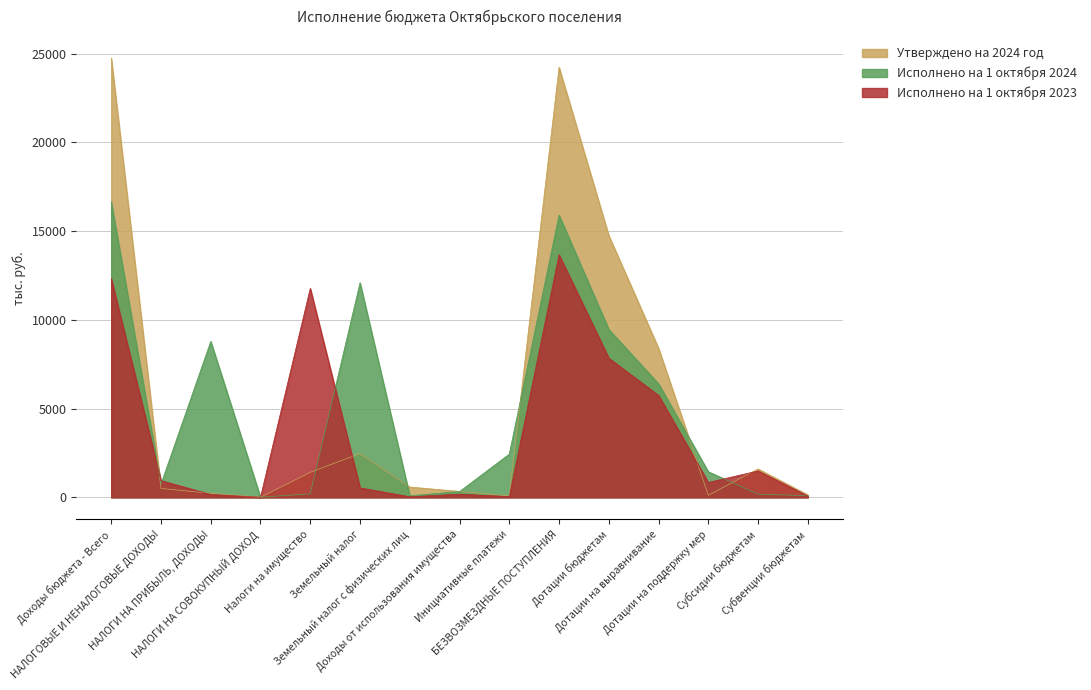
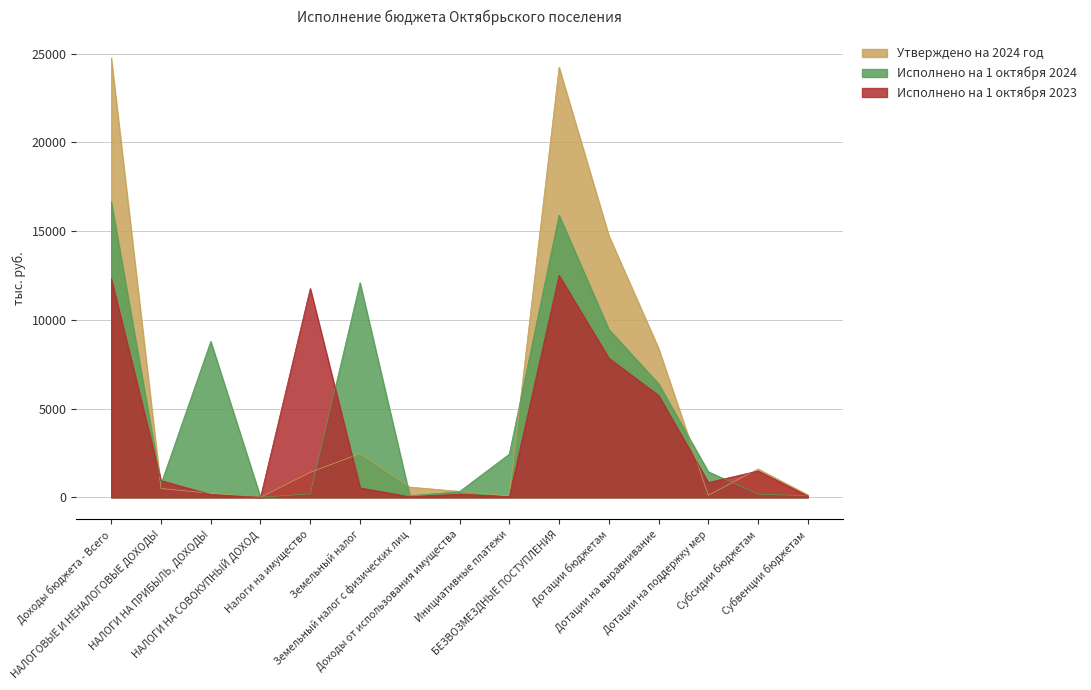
  {
    "Утверждено на 2024 год": {
      "Доходы бюджета - Всего": 24800,
      "НАЛОГОВЫЕ И НЕНАЛОГОВЫЕ ДОХОДЫ": 500,
      "Налоги на имущество": 1400,
      "Земельный налог": 2500,
      "Земельный налог с физических лиц": 600,
      "БЕЗВОЗМЕЗДНЫЕ ПОСТУПЛЕНИЯ": 24200,
      "Дотации бюджетам": 14800,
      "Дотации на выравнивание": 8400,
      "Дотации на поддержку мер": 100
    },
    "Исполнено на 1 октября 2024": {
      "Доходы бюджета - Всего": 16700,
      "НАЛОГОВЫЕ И НЕНАЛОГОВЫЕ ДОХОДЫ": 700,
      "НАЛОГИ НА ПРИБЫЛЬ, ДОХОДЫ": 8800,
      "Налоги на имущество": 200,
      "Земельный налог": 12100,
      "Инициативные платежи": 2400,
      "БЕЗВОЗМЕЗДНЫЕ ПОСТУПЛЕНИЯ": 15900,
      "Дотации бюджетам": 9500,
      "Дотации на выравнивание": 6400,
      "Дотации на поддержку мер": 1400,
      "Субсидии бюджетам": 200
    },
    "Исполнено на 1 октября 2023": {
      "Доходы бюджета - Всего": 12300,
      "НАЛОГОВЫЕ И НЕНАЛОГОВЫЕ ДОХОДЫ": 900,
      "Налоги на имущество": 11800,
      "Земельный налог": 500,
      "Доходы от использования имущества": 200,
-     "БЕЗВОЗМЕЗДНЫЕ ПОСТУПЛЕНИЯ": 13700,
+     "БЕЗВОЗМЕЗДНЫЕ ПОСТУПЛЕНИЯ": 12500,
      "Дотации бюджетам": 7800,
      "Дотации на выравнивание": 5700,
      "Дотации на поддержку мер": 800
    }
  }
